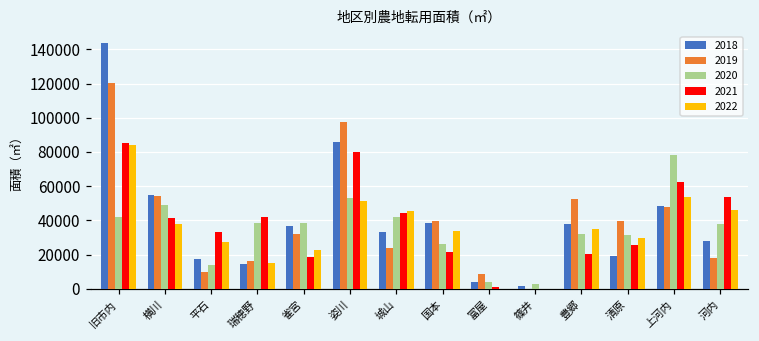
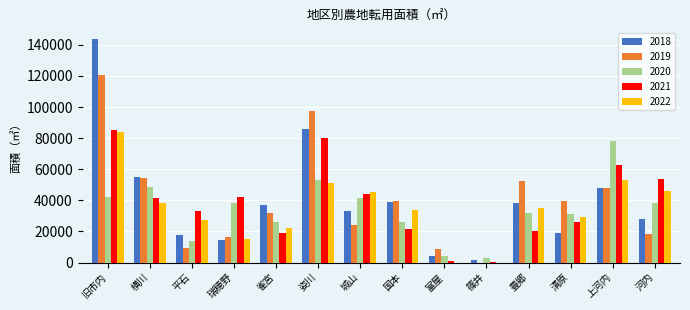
  {
    "2018": {
      "旧市内": 143000,
      "横川": 55000,
      "平石": 18000,
      "瑞穂野": 14000,
      "雀宮": 37000,
      "姿川": 86000,
      "城山": 33000,
      "国本": 39000,
      "富屋": 4000,
      "豊郷": 38000,
      "清原": 19000,
      "上河内": 48000,
      "河内": 28000
    },
    "2019": {
      "旧市内": 121000,
      "横川": 54000,
      "平石": 10000,
      "瑞穂野": 16000,
      "雀宮": 32000,
      "姿川": 97000,
      "城山": 24000,
      "国本": 39000,
      "富屋": 9000,
      "篠井": 0,
      "豊郷": 52000,
      "清原": 40000,
      "上河内": 48000,
      "河内": 18000
    },
    "2020": {
      "旧市内": 42000,
      "横川": 49000,
      "平石": 14000,
      "瑞穂野": 39000,
-     "雀宮": 39000,
+     "雀宮": 26000,
      "姿川": 53000,
      "城山": 42000,
      "国本": 26000,
      "富屋": 4000,
      "篠井": 3000,
      "豊郷": 32000,
      "清原": 31000,
      "上河内": 78000,
      "河内": 38000
    },
    "2021": {
      "旧市内": 85000,
      "横川": 42000,
      "平石": 33000,
      "瑞穂野": 42000,
      "雀宮": 19000,
      "姿川": 80000,
      "城山": 44000,
      "国本": 22000,
      "豊郷": 20000,
      "清原": 26000,
      "上河内": 63000,
      "河内": 54000
    },
    "2022": {
      "旧市内": 84000,
      "横川": 38000,
      "平石": 27000,
      "瑞穂野": 15000,
      "雀宮": 22000,
      "姿川": 51000,
      "城山": 45000,
      "国本": 34000,
      "富屋": 0,
      "篠井": 0,
      "豊郷": 35000,
      "清原": 29000,
      "上河内": 53000,
      "河内": 46000
    }
  }
